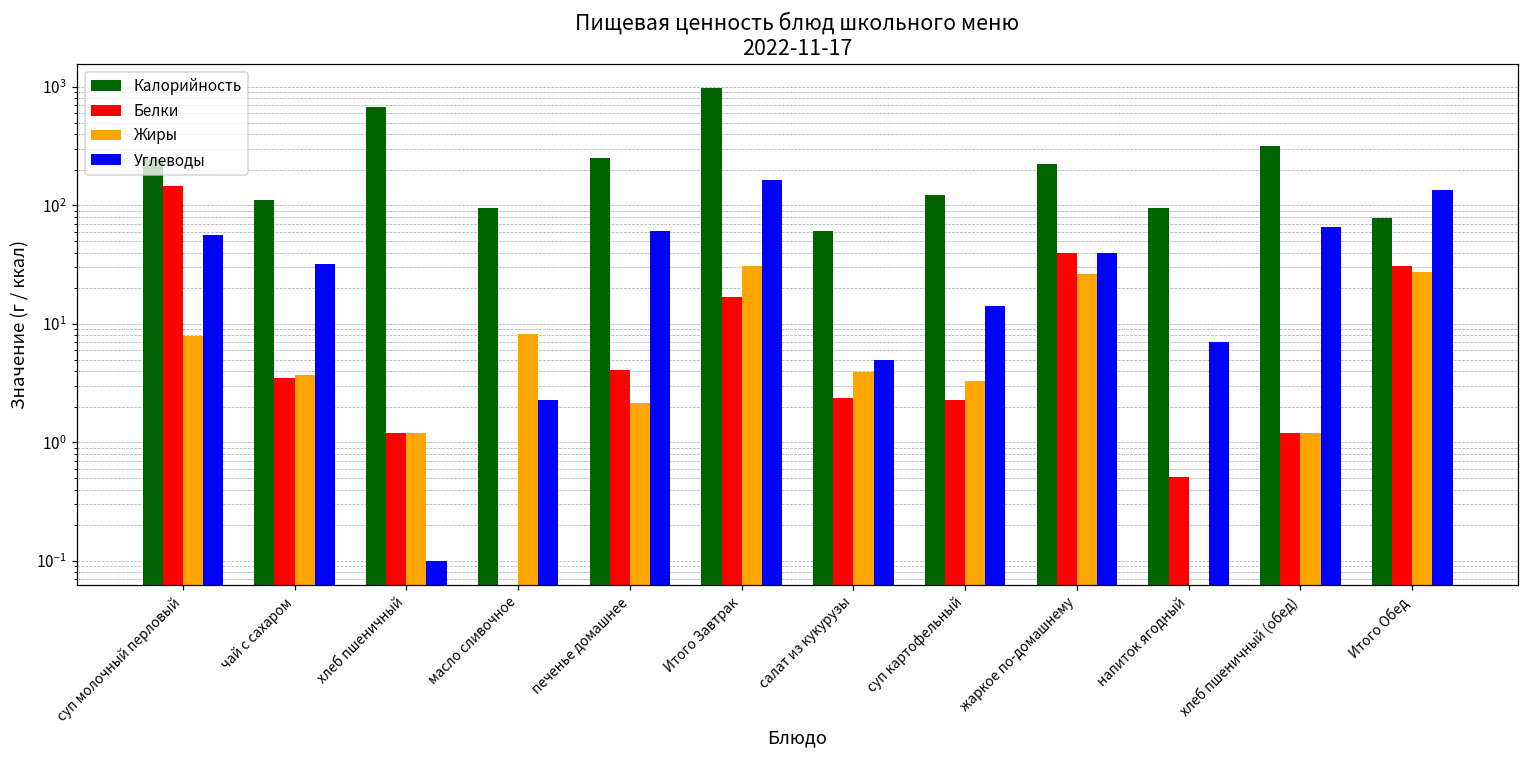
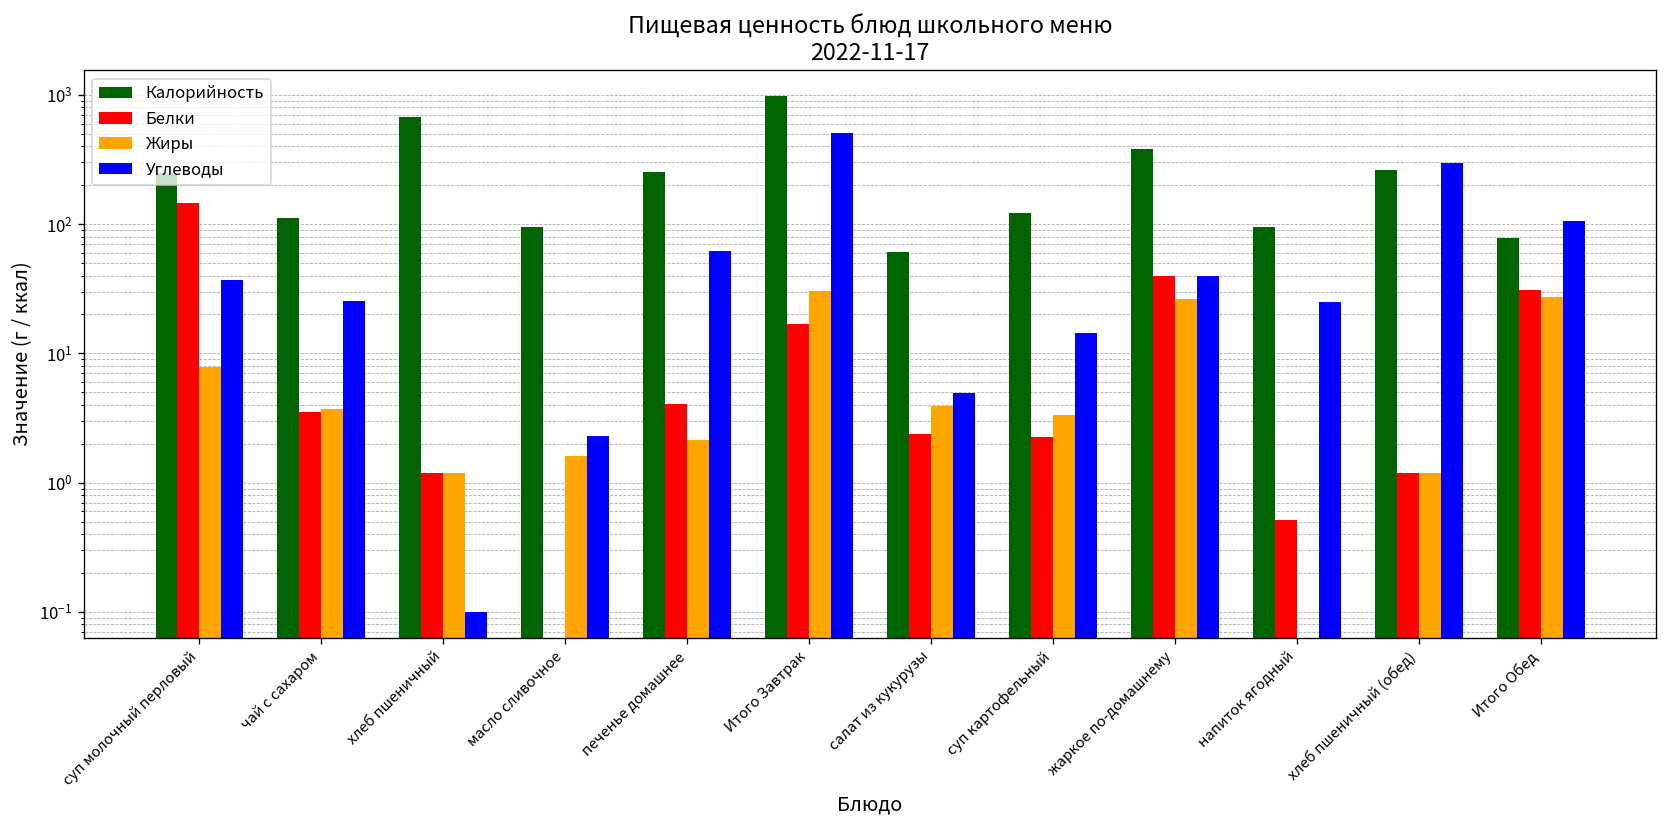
  {
    "Калорийность": {
      "чай с сахаром": 110,
      "хлеб пшеничный": 700,
      "масло сливочное": 90,
      "печенье домашнее": 250,
      "Итого Завтрак": 1000,
      "салат из кукурузы": 60,
      "суп картофельный": 120,
-     "жаркое по-домашнему": 230,
+     "жаркое по-домашнему": 380,
      "напиток ягодный": 90,
-     "хлеб пшеничный (обед)": 320,
+     "хлеб пшеничный (обед)": 260,
      "Итого Обед": 80
    },
    "Белки": {
      "суп молочный перловый": 150,
      "чай с сахаром": 3.5,
      "хлеб пшеничный": 1.2,
      "печенье домашнее": 4.1,
      "Итого Завтрак": 17,
      "салат из кукурузы": 2.4,
      "суп картофельный": 2.3,
      "жаркое по-домашнему": 40,
      "напиток ягодный": 0.5,
      "хлеб пшеничный (обед)": 1.2,
      "Итого Обед": 31
    },
    "Жиры": {
      "суп молочный перловый": 8,
      "чай с сахаром": 3.7,
      "хлеб пшеничный": 1.2,
-     "масло сливочное": 8,
+     "масло сливочное": 1.6,
      "печенье домашнее": 2.2,
      "Итого Завтрак": 31,
      "салат из кукурузы": 4.0,
      "суп картофельный": 3.3,
      "жаркое по-домашнему": 26,
      "хлеб пшеничный (обед)": 1.2,
      "Итого Обед": 27
    },
    "Углеводы": {
-     "суп молочный перловый": 60,
-     "чай с сахаром": 32,
+     "суп молочный перловый": 37,
+     "чай с сахаром": 25,
      "хлеб пшеничный": 0.10,
      "масло сливочное": 2.3,
      "печенье домашнее": 60,
-     "Итого Завтрак": 160,
+     "Итого Завтрак": 500,
      "салат из кукурузы": 5,
      "суп картофельный": 14,
      "жаркое по-домашнему": 40,
-     "напиток ягодный": 7,
-     "хлеб пшеничный (обед)": 70,
-     "Итого Обед": 140
+     "напиток ягодный": 25,
+     "хлеб пшеничный (обед)": 300,
+     "Итого Обед": 110
    }
  }
